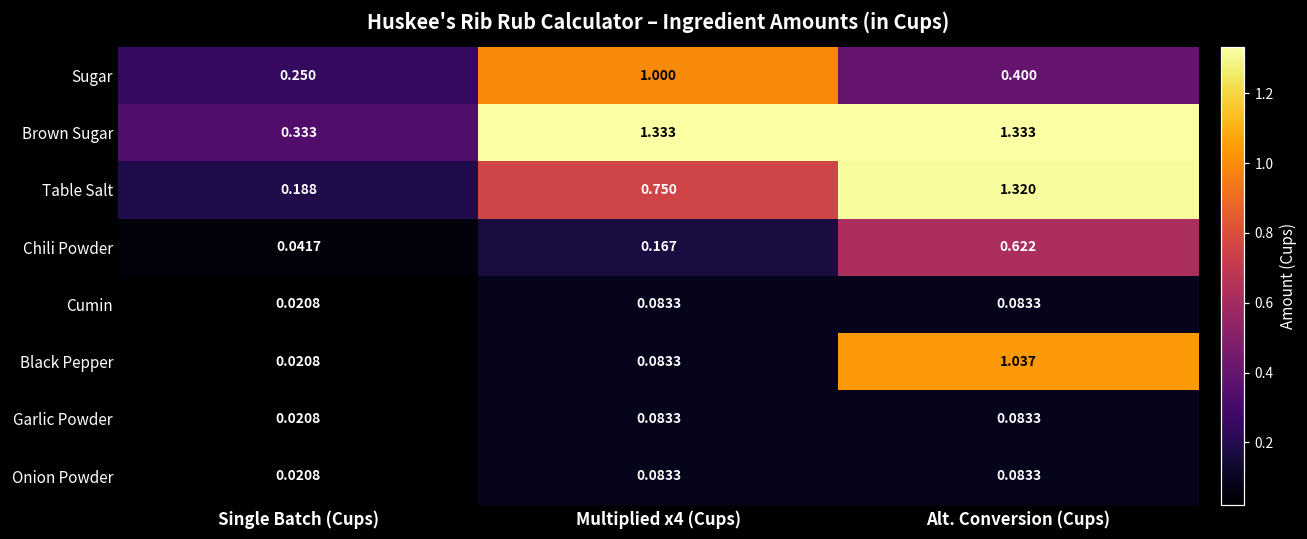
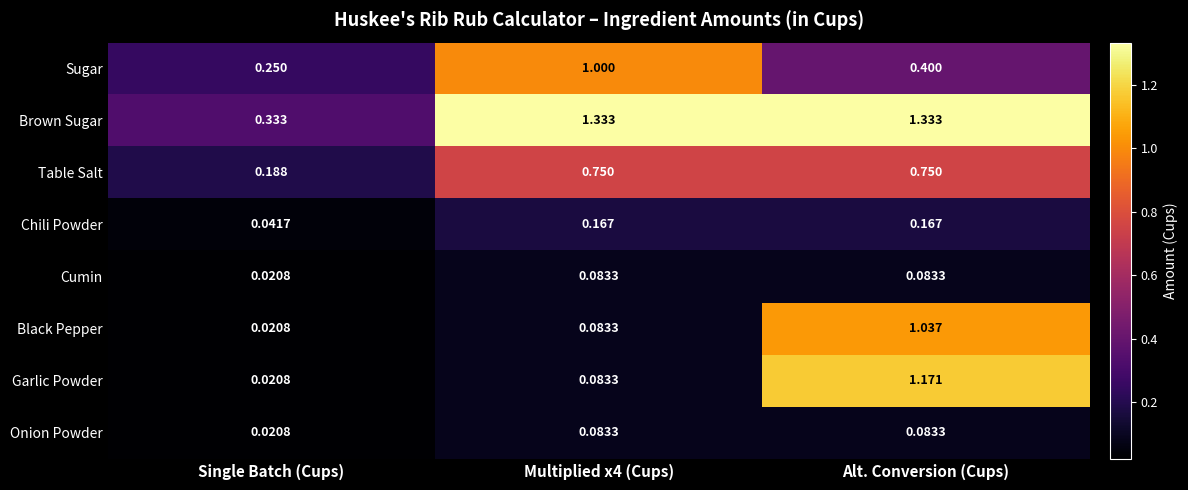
  {
    "Sugar": {
      "Single Batch (Cups)": 0.250,
      "Multiplied x4 (Cups)": 1.000,
      "Alt. Conversion (Cups)": 0.400
    },
    "Brown Sugar": {
      "Single Batch (Cups)": 0.333,
      "Multiplied x4 (Cups)": 1.333,
      "Alt. Conversion (Cups)": 1.333
    },
    "Table Salt": {
      "Single Batch (Cups)": 0.188,
      "Multiplied x4 (Cups)": 0.750,
-     "Alt. Conversion (Cups)": 1.320
+     "Alt. Conversion (Cups)": 0.750
    },
    "Chili Powder": {
      "Single Batch (Cups)": 0.0417,
      "Multiplied x4 (Cups)": 0.167,
-     "Alt. Conversion (Cups)": 0.622
+     "Alt. Conversion (Cups)": 0.167
    },
    "Cumin": {
      "Single Batch (Cups)": 0.0208,
      "Multiplied x4 (Cups)": 0.0833,
      "Alt. Conversion (Cups)": 0.0833
    },
    "Black Pepper": {
      "Single Batch (Cups)": 0.0208,
      "Multiplied x4 (Cups)": 0.0833,
      "Alt. Conversion (Cups)": 1.037
    },
    "Garlic Powder": {
      "Single Batch (Cups)": 0.0208,
      "Multiplied x4 (Cups)": 0.0833,
-     "Alt. Conversion (Cups)": 0.0833
+     "Alt. Conversion (Cups)": 1.171
    },
    "Onion Powder": {
      "Single Batch (Cups)": 0.0208,
      "Multiplied x4 (Cups)": 0.0833,
      "Alt. Conversion (Cups)": 0.0833
    }
  }
